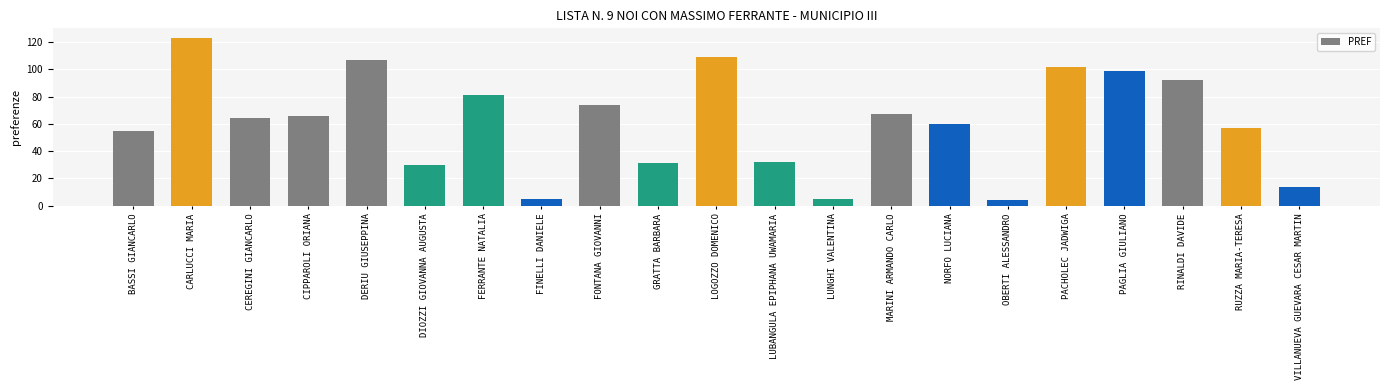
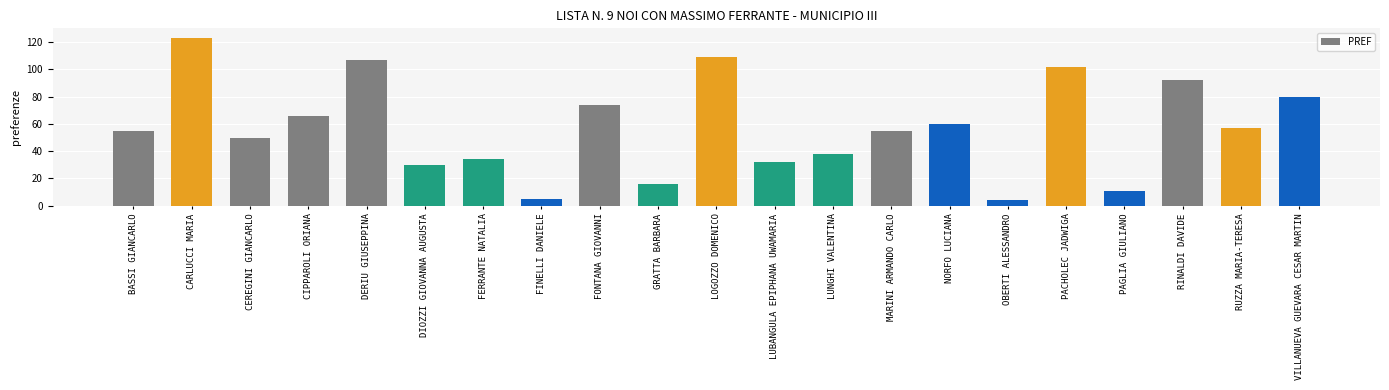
  {
    "BASSI GIANCARLO": 55,
    "CARLUCCI MARIA": 123,
-   "CEREGINI GIANCARLO": 64,
+   "CEREGINI GIANCARLO": 50,
    "CIPPAROLI ORIANA": 66,
    "DERIU GIUSEPPINA": 107,
    "DIOZZI GIOVANNA AUGUSTA": 30,
-   "FERRANTE NATALIA": 81,
+   "FERRANTE NATALIA": 34,
    "FINELLI DANIELE": 5,
    "FONTANA GIOVANNI": 74,
-   "GRATTA BARBARA": 31,
+   "GRATTA BARBARA": 16,
    "LOGOZZO DOMENICO": 109,
    "LUBANGULA EPIPHANA UWAMARIA": 32,
-   "LUNGHI VALENTINA": 5,
-   "MARINI ARMANDO CARLO": 67,
+   "LUNGHI VALENTINA": 38,
+   "MARINI ARMANDO CARLO": 55,
    "NORFO LUCIANA": 60,
    "OBERTI ALESSANDRO": 4,
    "PACHOLEC JADWIGA": 102,
-   "PAGLIA GIULIANO": 99,
+   "PAGLIA GIULIANO": 11,
    "RINALDI DAVIDE": 92,
    "RUZZA MARIA-TERESA": 57,
-   "VILLANUEVA GUEVARA CESAR MARTIN": 14
+   "VILLANUEVA GUEVARA CESAR MARTIN": 80
  }
